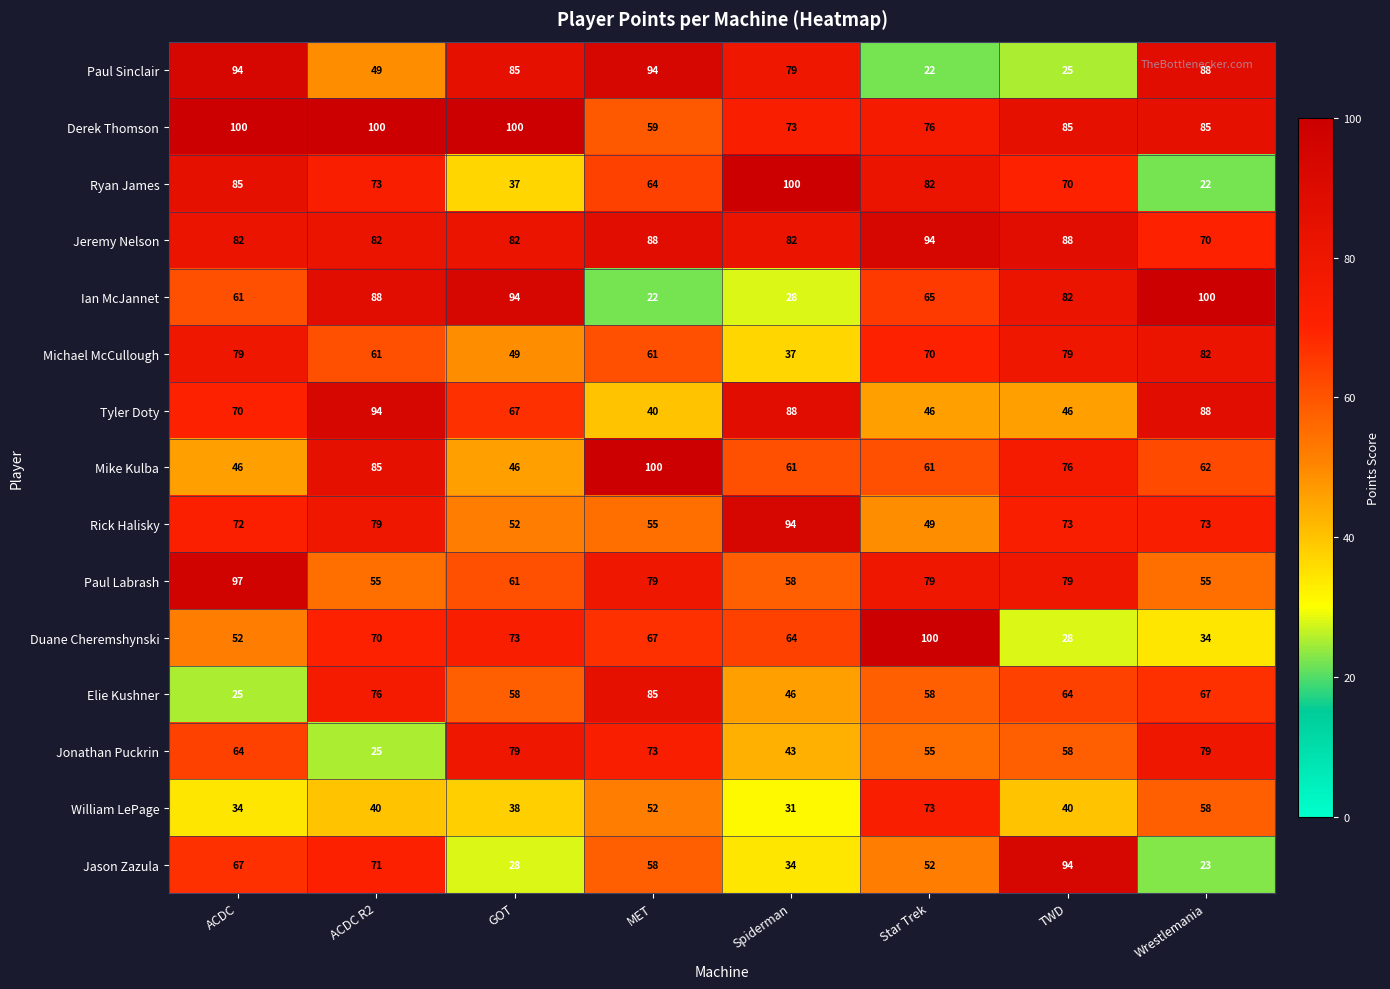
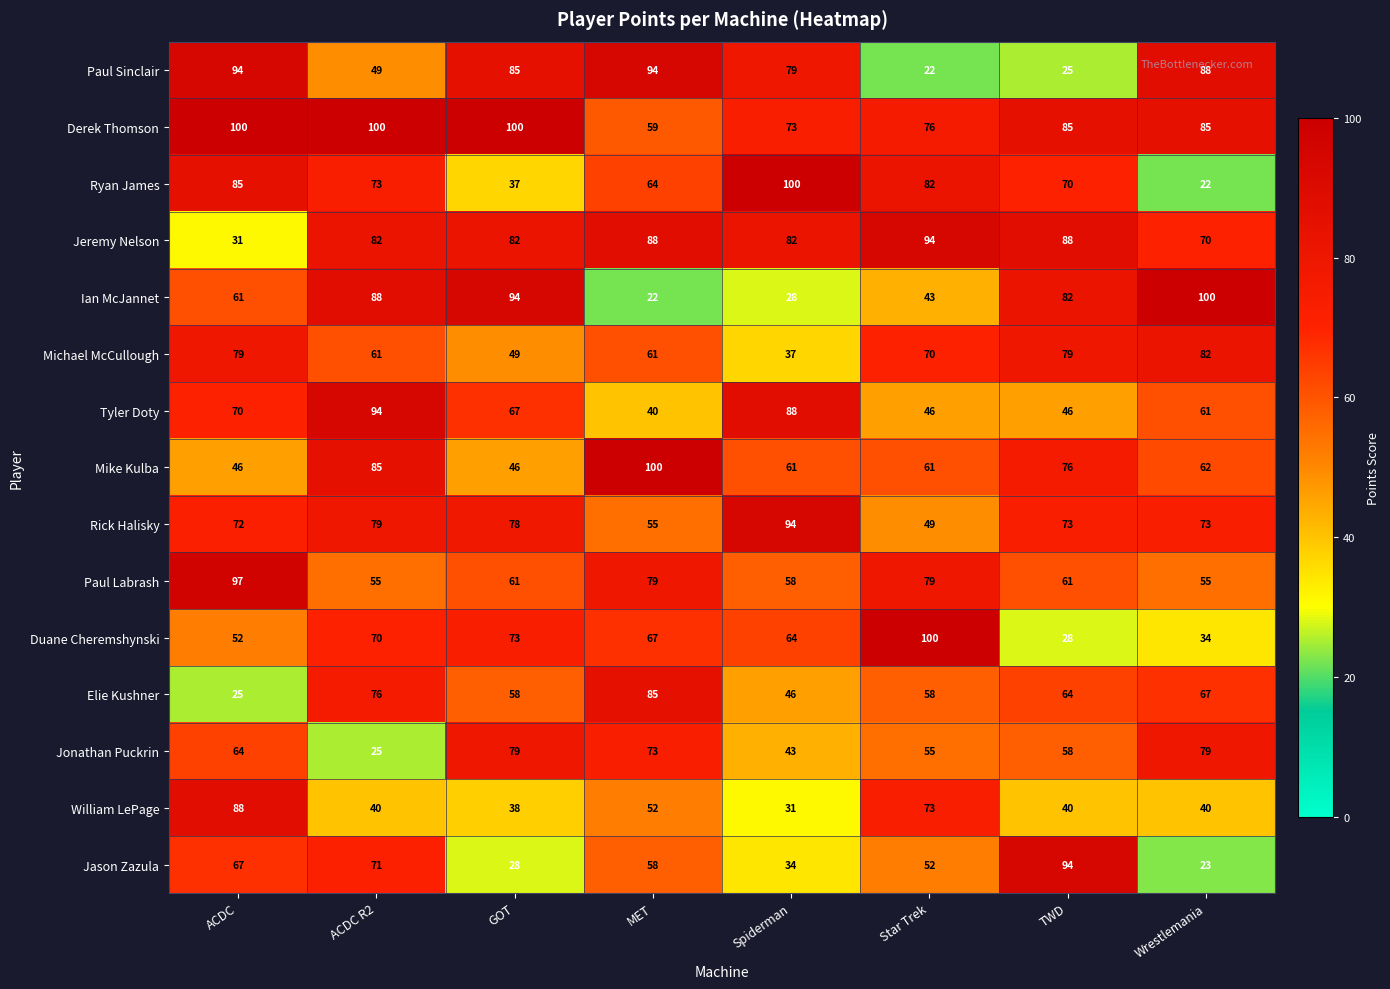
  {
    "Paul Sinclair": {
      "ACDC": 94,
      "ACDC R2": 49,
      "GOT": 85,
      "MET": 94,
      "Spiderman": 79,
      "Star Trek": 22,
      "TWD": 25
    },
    "Derek Thomson": {
      "ACDC": 100,
      "ACDC R2": 100,
      "GOT": 100,
      "MET": 59,
      "Spiderman": 73,
      "Star Trek": 76,
      "TWD": 85,
      "Wrestlemania": 85
    },
    "Ryan James": {
      "ACDC": 85,
      "ACDC R2": 73,
      "GOT": 37,
      "MET": 64,
      "Spiderman": 100,
      "Star Trek": 82,
      "TWD": 70,
      "Wrestlemania": 22
    },
    "Jeremy Nelson": {
-     "ACDC": 82,
+     "ACDC": 31,
      "ACDC R2": 82,
      "GOT": 82,
      "MET": 88,
      "Spiderman": 82,
      "Star Trek": 94,
      "TWD": 88,
      "Wrestlemania": 70
    },
    "Ian McJannet": {
      "ACDC": 61,
      "ACDC R2": 88,
      "GOT": 94,
      "MET": 22,
      "Spiderman": 28,
-     "Star Trek": 65,
+     "Star Trek": 43,
      "TWD": 82,
      "Wrestlemania": 100
    },
    "Michael McCullough": {
      "ACDC": 79,
      "ACDC R2": 61,
      "GOT": 49,
      "MET": 61,
      "Spiderman": 37,
      "Star Trek": 70,
      "TWD": 79,
      "Wrestlemania": 82
    },
    "Tyler Doty": {
      "ACDC": 70,
      "ACDC R2": 94,
      "GOT": 67,
      "MET": 40,
      "Spiderman": 88,
      "Star Trek": 46,
      "TWD": 46,
-     "Wrestlemania": 88
+     "Wrestlemania": 61
    },
    "Mike Kulba": {
      "ACDC": 46,
      "ACDC R2": 85,
      "GOT": 46,
      "MET": 100,
      "Spiderman": 61,
      "Star Trek": 61,
      "TWD": 76,
      "Wrestlemania": 62
    },
    "Rick Halisky": {
      "ACDC": 72,
      "ACDC R2": 79,
-     "GOT": 52,
+     "GOT": 78,
      "MET": 55,
      "Spiderman": 94,
      "Star Trek": 49,
      "TWD": 73,
      "Wrestlemania": 73
    },
    "Paul Labrash": {
      "ACDC": 97,
      "ACDC R2": 55,
      "GOT": 61,
      "MET": 79,
      "Spiderman": 58,
      "Star Trek": 79,
-     "TWD": 79,
+     "TWD": 61,
      "Wrestlemania": 55
    },
    "Duane Cheremshynski": {
      "ACDC": 52,
      "ACDC R2": 70,
      "GOT": 73,
      "MET": 67,
      "Spiderman": 64,
      "Star Trek": 100,
      "TWD": 28,
      "Wrestlemania": 34
    },
    "Elie Kushner": {
      "ACDC": 25,
      "ACDC R2": 76,
      "GOT": 58,
      "MET": 85,
      "Spiderman": 46,
      "Star Trek": 58,
      "TWD": 64,
      "Wrestlemania": 67
    },
    "Jonathan Puckrin": {
      "ACDC": 64,
      "ACDC R2": 25,
      "GOT": 79,
      "MET": 73,
      "Spiderman": 43,
      "Star Trek": 55,
      "TWD": 58,
      "Wrestlemania": 79
    },
    "William LePage": {
-     "ACDC": 34,
+     "ACDC": 88,
      "ACDC R2": 40,
      "GOT": 38,
      "MET": 52,
      "Spiderman": 31,
      "Star Trek": 73,
      "TWD": 40,
-     "Wrestlemania": 58
+     "Wrestlemania": 40
    },
    "Jason Zazula": {
      "ACDC": 67,
      "ACDC R2": 71,
      "GOT": 28,
      "MET": 58,
      "Spiderman": 34,
      "Star Trek": 52,
      "TWD": 94,
      "Wrestlemania": 23
    }
  }
